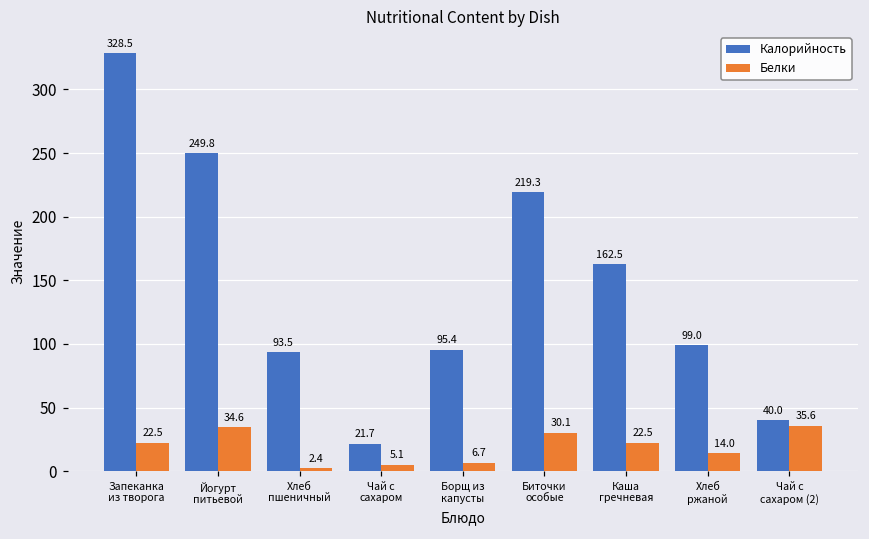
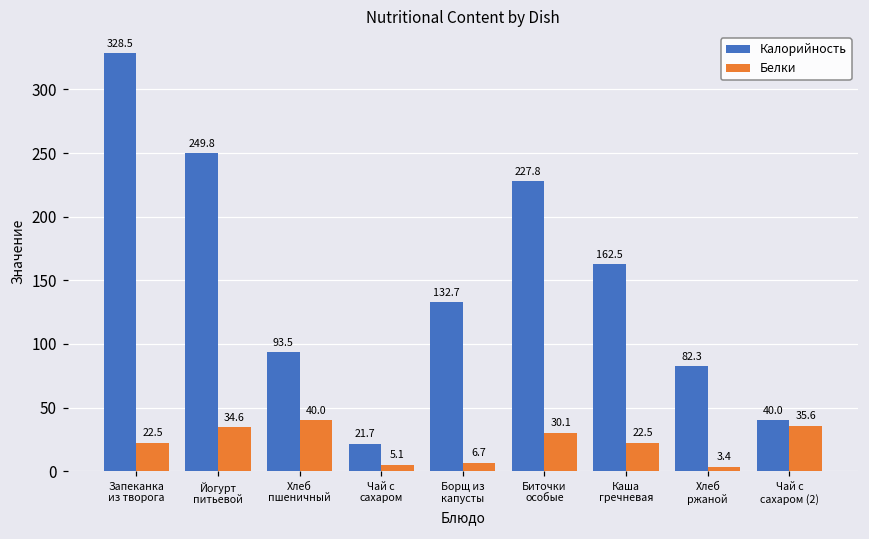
  {
    "Калорийность": {
      "Запеканка из творога": 328.5,
      "Йогурт питьевой": 249.8,
      "Хлеб пшеничный": 93.5,
      "Чай с сахаром": 21.7,
-     "Борщ из капусты": 95.4,
-     "Биточки особые": 219.3,
+     "Борщ из капусты": 132.7,
+     "Биточки особые": 227.8,
      "Каша гречневая": 162.5,
-     "Хлеб ржаной": 99.0,
+     "Хлеб ржаной": 82.3,
      "Чай с сахаром (2)": 40.0
    },
    "Белки": {
      "Запеканка из творога": 22.5,
      "Йогурт питьевой": 34.6,
-     "Хлеб пшеничный": 2.4,
+     "Хлеб пшеничный": 40.0,
      "Чай с сахаром": 5.1,
      "Борщ из капусты": 6.7,
      "Биточки особые": 30.1,
      "Каша гречневая": 22.5,
-     "Хлеб ржаной": 14.0,
+     "Хлеб ржаной": 3.4,
      "Чай с сахаром (2)": 35.6
    }
  }
